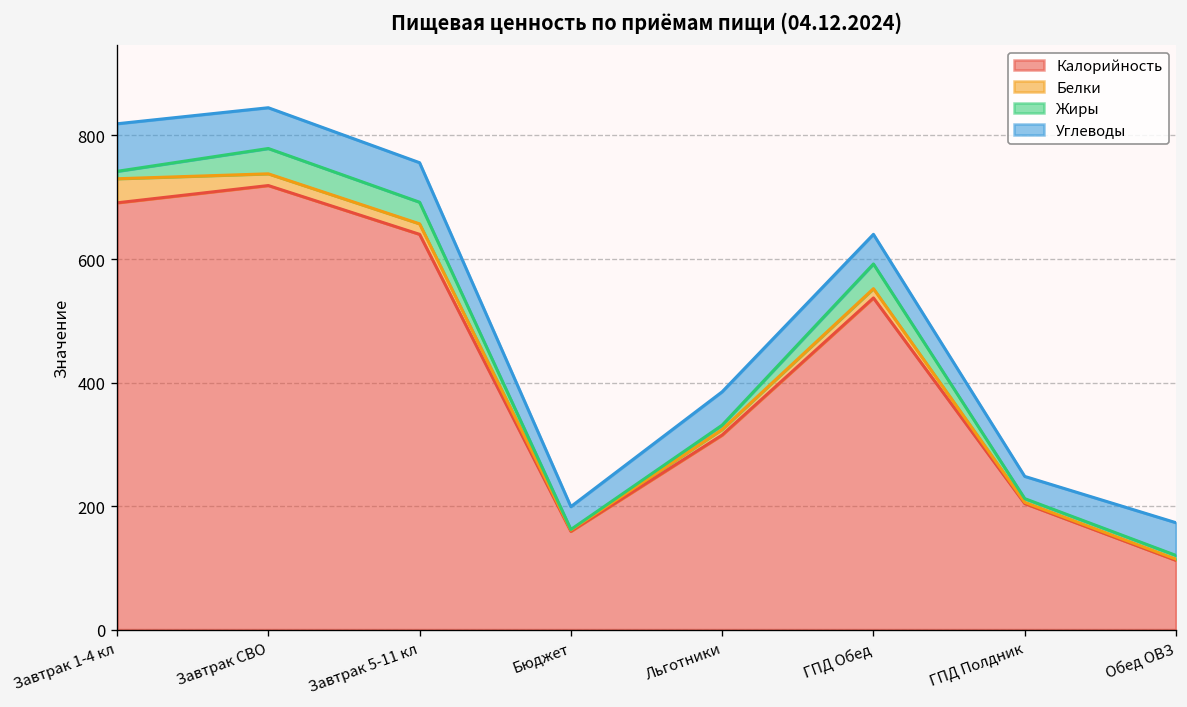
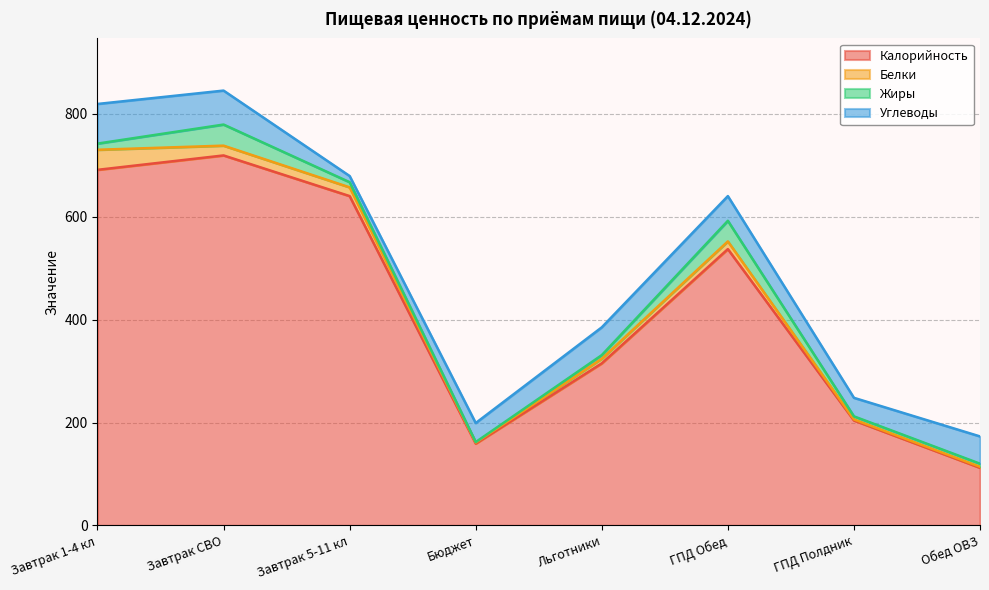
  {
    "Калорийность": {
      "Завтрак 1-4 кл": 690,
      "Завтрак СВО": 720,
      "Завтрак 5-11 кл": 640,
      "Льготники": 320,
      "ГПД Обед": 540
    },
    "Белки": {
      "Завтрак 1-4 кл": 40,
      "Завтрак СВО": 20,
      "Завтрак 5-11 кл": 20,
      "Льготники": 10,
      "ГПД Обед": 20
    },
    "Жиры": {
      "Завтрак 1-4 кл": 10,
      "Завтрак СВО": 40,
-     "Завтрак 5-11 кл": 40,
+     "Завтрак 5-11 кл": 10,
      "Льготники": 10,
      "ГПД Обед": 40,
      "ГПД Полдник": 10,
      "Обед ОВЗ": 10
    },
    "Углеводы": {
      "Завтрак 1-4 кл": 80,
      "Завтрак СВО": 70,
-     "Завтрак 5-11 кл": 60,
+     "Завтрак 5-11 кл": 10,
      "Бюджет": 40,
      "Льготники": 50,
      "ГПД Обед": 50,
      "ГПД Полдник": 40,
      "Обед ОВЗ": 50
    }
  }
